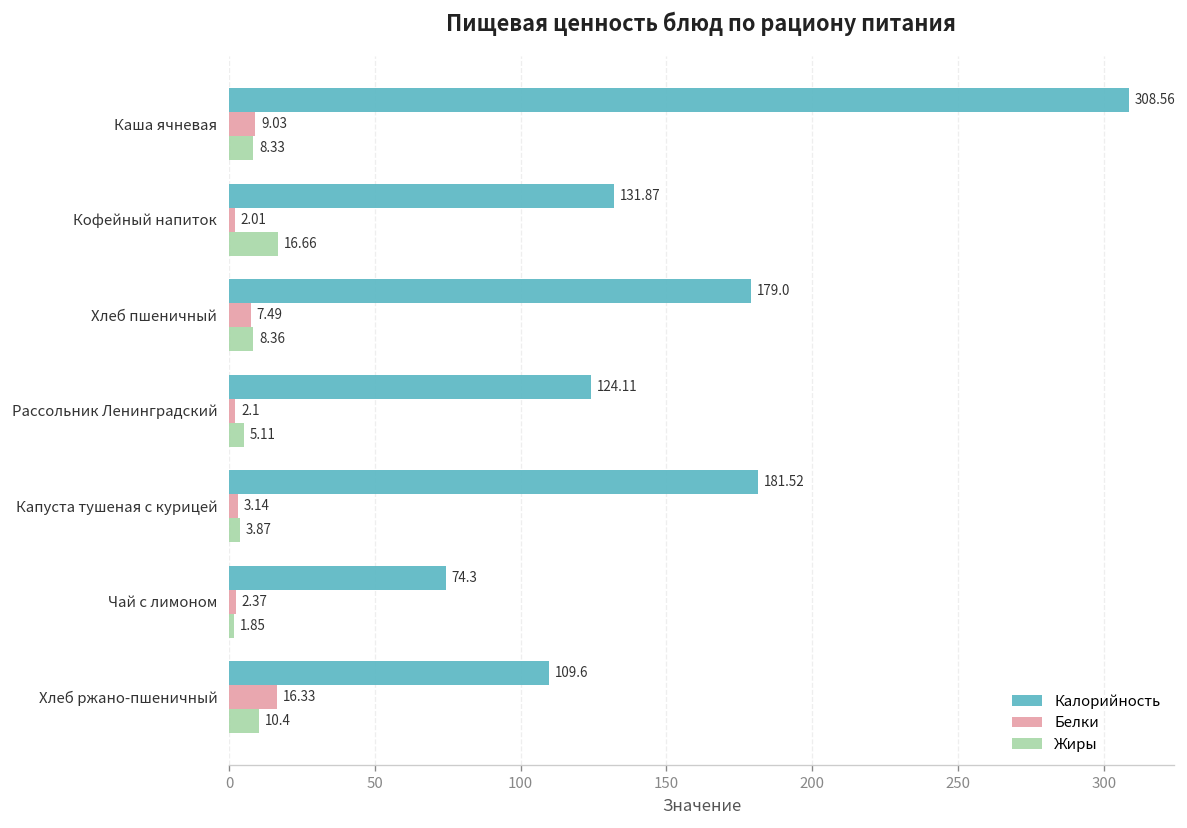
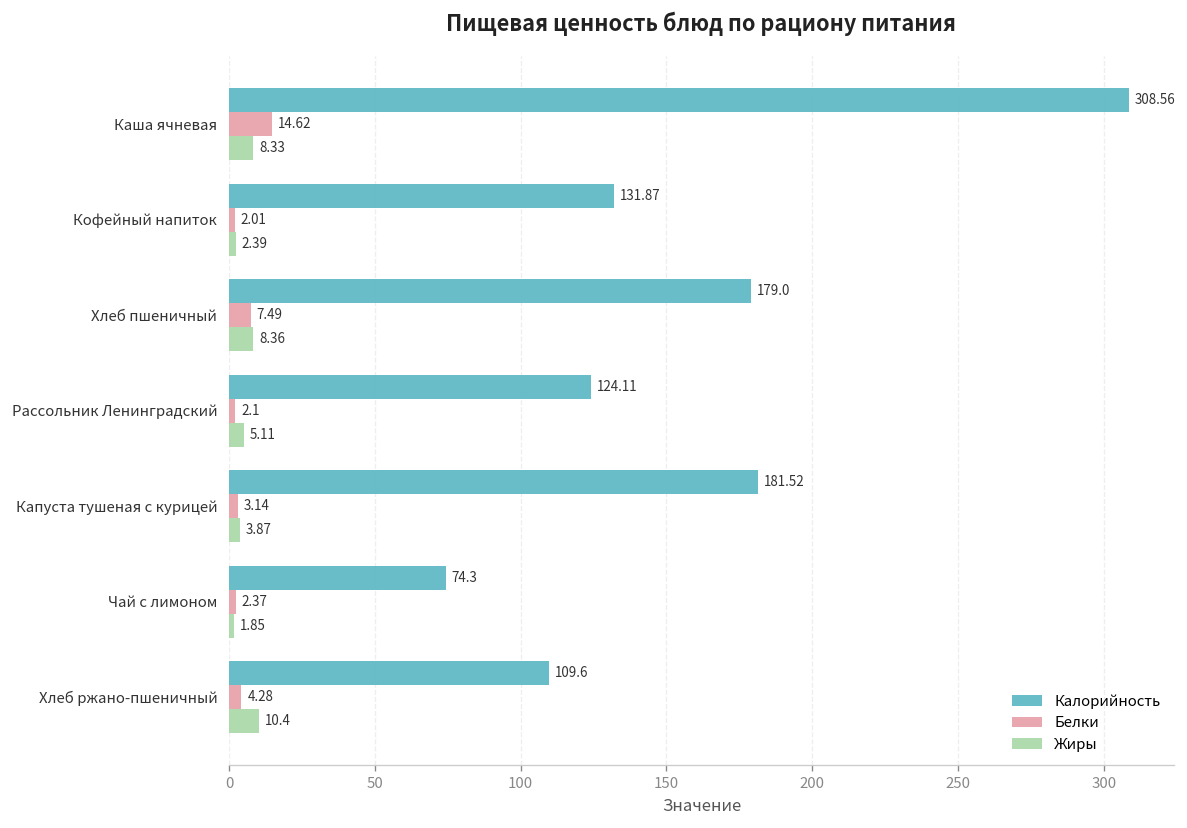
  {
    "Калорийность": {
      "Каша ячневая": 308.56,
      "Кофейный напиток": 131.87,
      "Хлеб пшеничный": 179.0,
      "Рассольник Ленинградский": 124.11,
      "Капуста тушеная с курицей": 181.52,
      "Чай с лимоном": 74.3,
      "Хлеб ржано-пшеничный": 109.6
    },
    "Белки": {
-     "Каша ячневая": 9.03,
+     "Каша ячневая": 14.62,
      "Кофейный напиток": 2.01,
      "Хлеб пшеничный": 7.49,
      "Рассольник Ленинградский": 2.1,
      "Капуста тушеная с курицей": 3.14,
      "Чай с лимоном": 2.37,
-     "Хлеб ржано-пшеничный": 16.33
+     "Хлеб ржано-пшеничный": 4.28
    },
    "Жиры": {
      "Каша ячневая": 8.33,
-     "Кофейный напиток": 16.66,
+     "Кофейный напиток": 2.39,
      "Хлеб пшеничный": 8.36,
      "Рассольник Ленинградский": 5.11,
      "Капуста тушеная с курицей": 3.87,
      "Чай с лимоном": 1.85,
      "Хлеб ржано-пшеничный": 10.4
    }
  }
